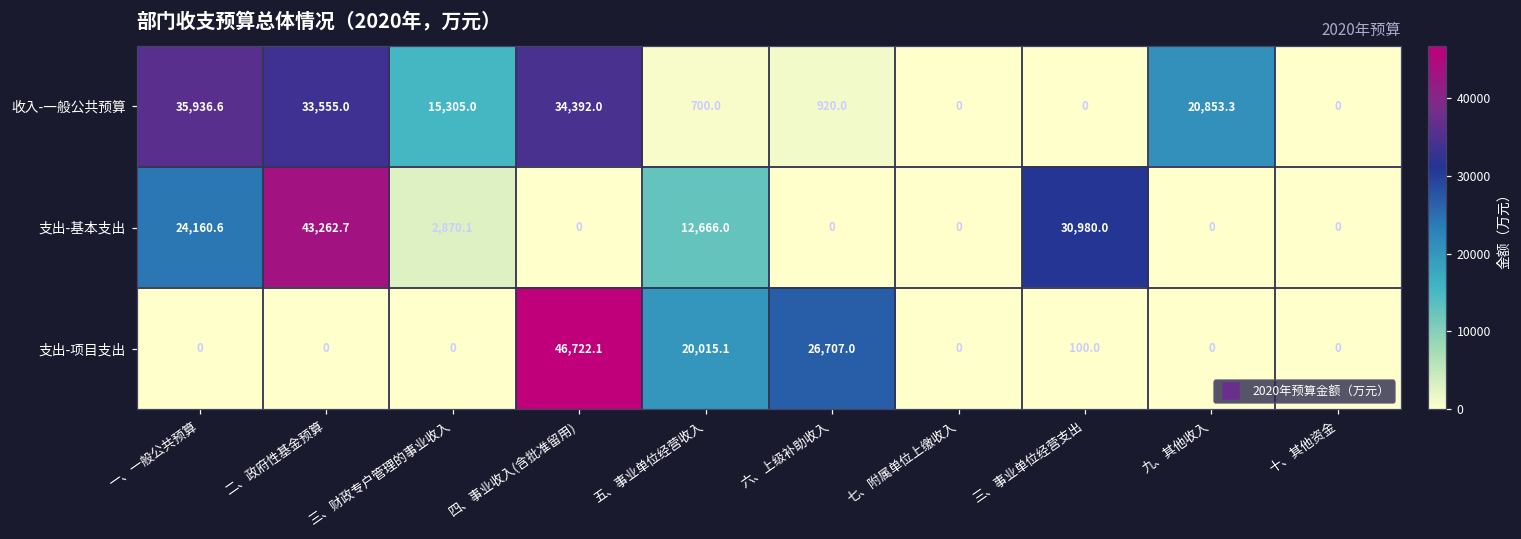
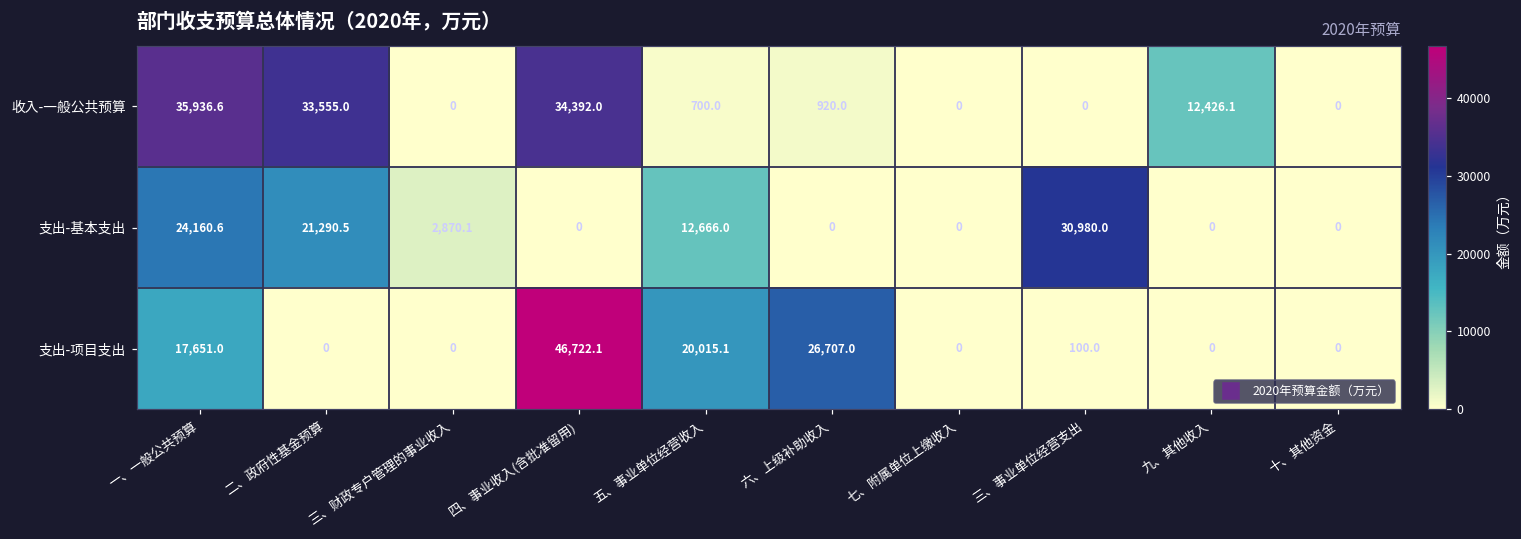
  {
    "收入-一般公共预算": {
      "一、一般公共预算": "35,936.6",
      "二、政府性基金预算": "33,555.0",
-     "三、财政专户管理的事业收入": "15,305.0",
+     "三、财政专户管理的事业收入": "0",
      "四、事业收入(含批准留用)": "34,392.0",
      "五、事业单位经营收入": "700.0",
      "六、上级补助收入": "920.0",
      "七、附属单位上缴收入": "0",
      "三、事业单位经营支出": "0",
-     "九、其他收入": "20,853.3",
+     "九、其他收入": "12,426.1",
      "十、其他资金": "0"
    },
    "支出-基本支出": {
      "一、一般公共预算": "24,160.6",
-     "二、政府性基金预算": "43,262.7",
+     "二、政府性基金预算": "21,290.5",
      "三、财政专户管理的事业收入": "2,870.1",
      "四、事业收入(含批准留用)": "0",
      "五、事业单位经营收入": "12,666.0",
      "六、上级补助收入": "0",
      "七、附属单位上缴收入": "0",
      "三、事业单位经营支出": "30,980.0",
      "九、其他收入": "0",
      "十、其他资金": "0"
    },
    "支出-项目支出": {
-     "一、一般公共预算": "0",
+     "一、一般公共预算": "17,651.0",
      "二、政府性基金预算": "0",
      "三、财政专户管理的事业收入": "0",
      "四、事业收入(含批准留用)": "46,722.1",
      "五、事业单位经营收入": "20,015.1",
      "六、上级补助收入": "26,707.0",
      "七、附属单位上缴收入": "0",
      "三、事业单位经营支出": "100.0",
      "九、其他收入": "0",
      "十、其他资金": "0"
    }
  }
